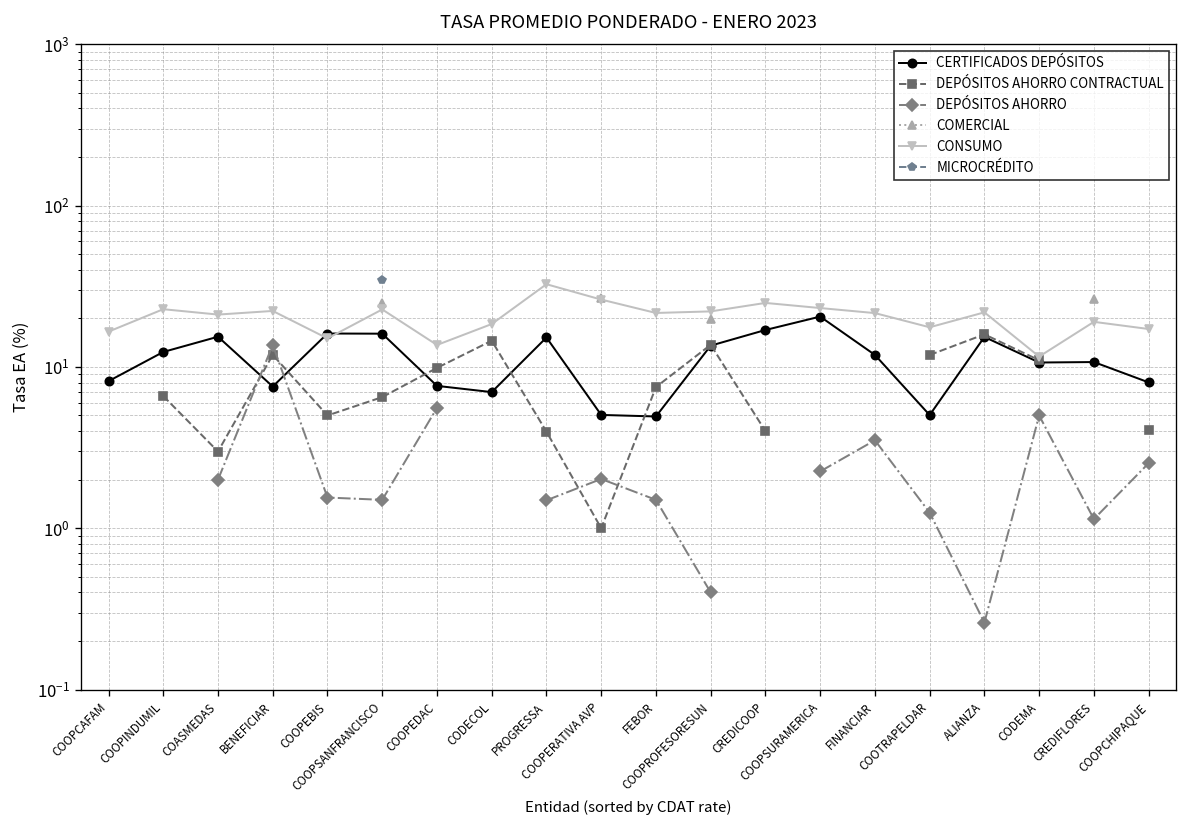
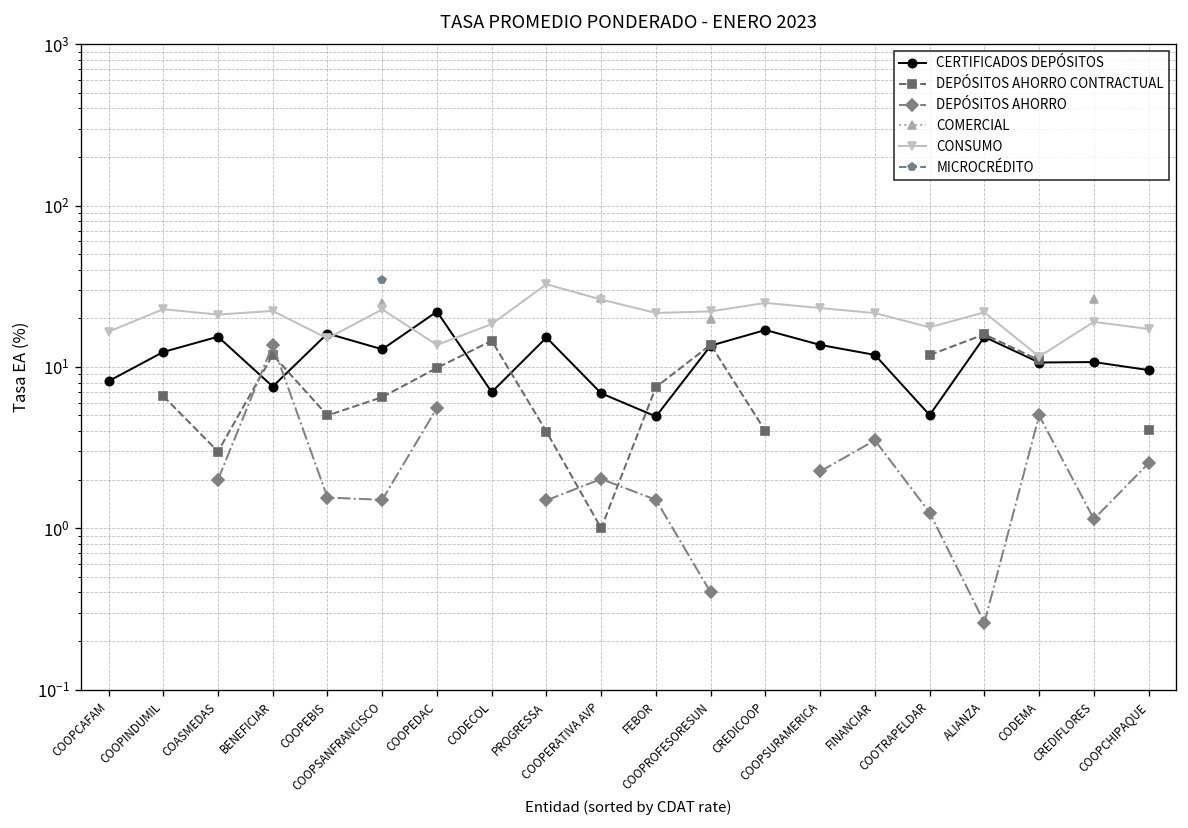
  {
    "CERTIFICADOS DEPÓSITOS": {
      "COOPCAFAM": 8,
      "COOPINDUMIL": 12,
      "COASMEDAS": 15,
      "BENEFICIAR": 8,
      "COOPEBIS": 16,
-     "COOPSANFRANCISCO": 16,
-     "COOPEDAC": 8,
+     "COOPSANFRANCISCO": 13,
+     "COOPEDAC": 22,
      "CODECOL": 7,
      "PROGRESSA": 15,
-     "COOPERATIVA AVP": 5.0,
+     "COOPERATIVA AVP": 7,
      "FEBOR": 4.9,
      "CREDICOOP": 17,
-     "COOPSURAMERICA": 21,
+     "COOPSURAMERICA": 14,
      "FINANCIAR": 12,
      "COOTRAPELDAR": 5.0,
      "CREDIFLORES": 11,
-     "COOPCHIPAQUE": 8
+     "COOPCHIPAQUE": 10
    }
  }
